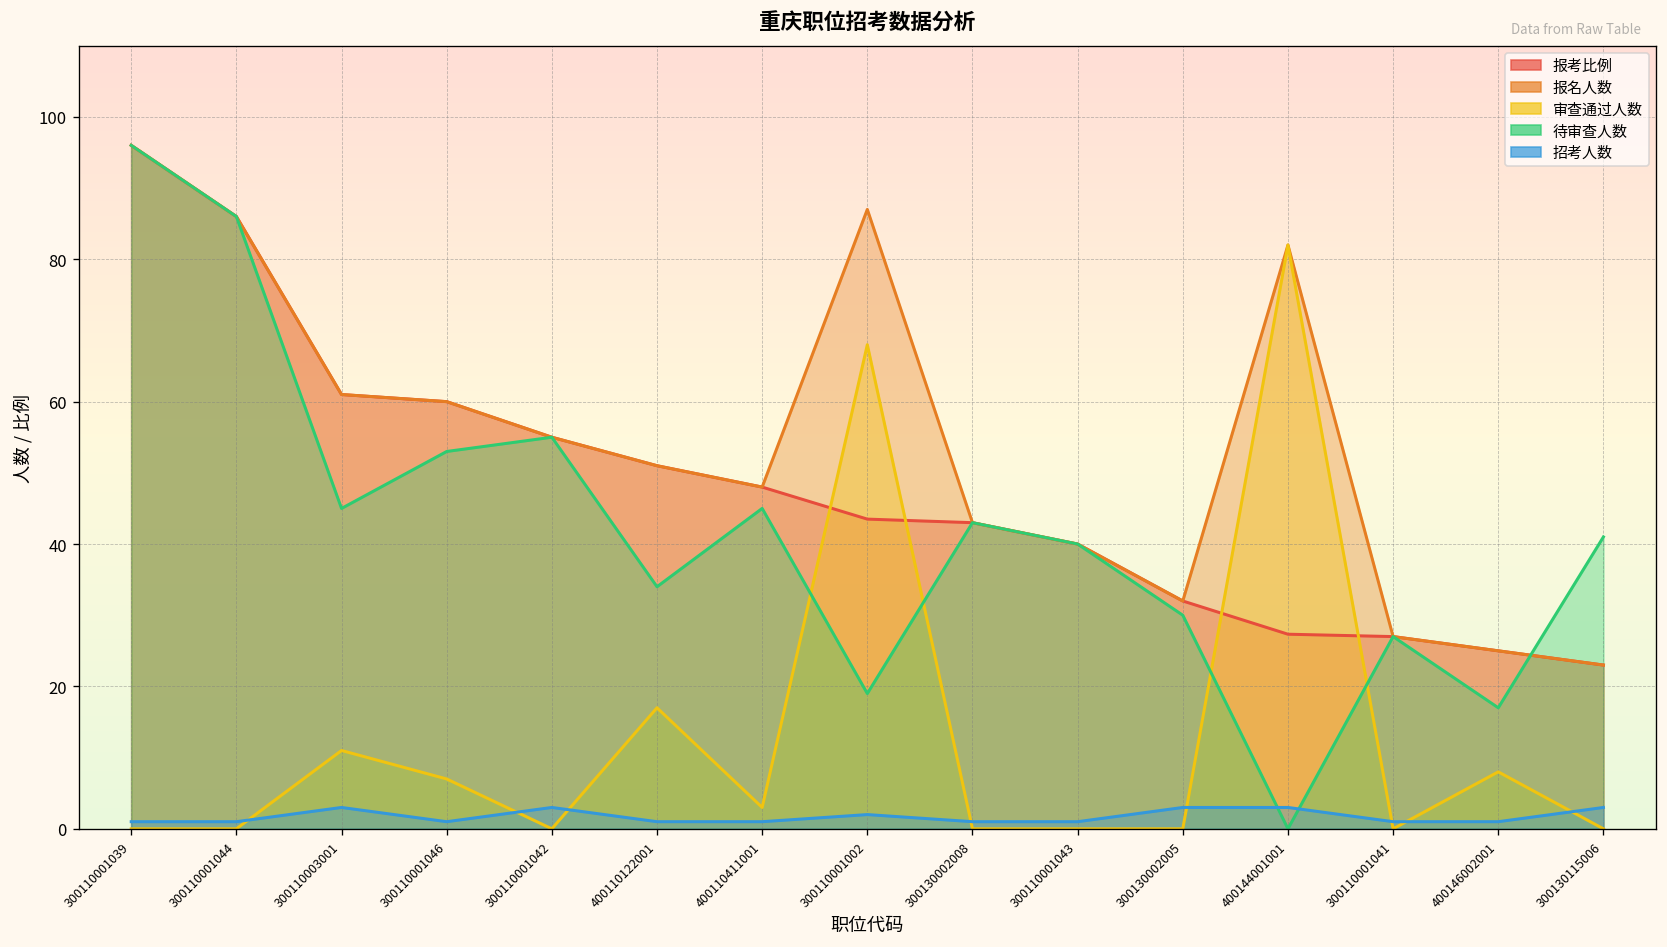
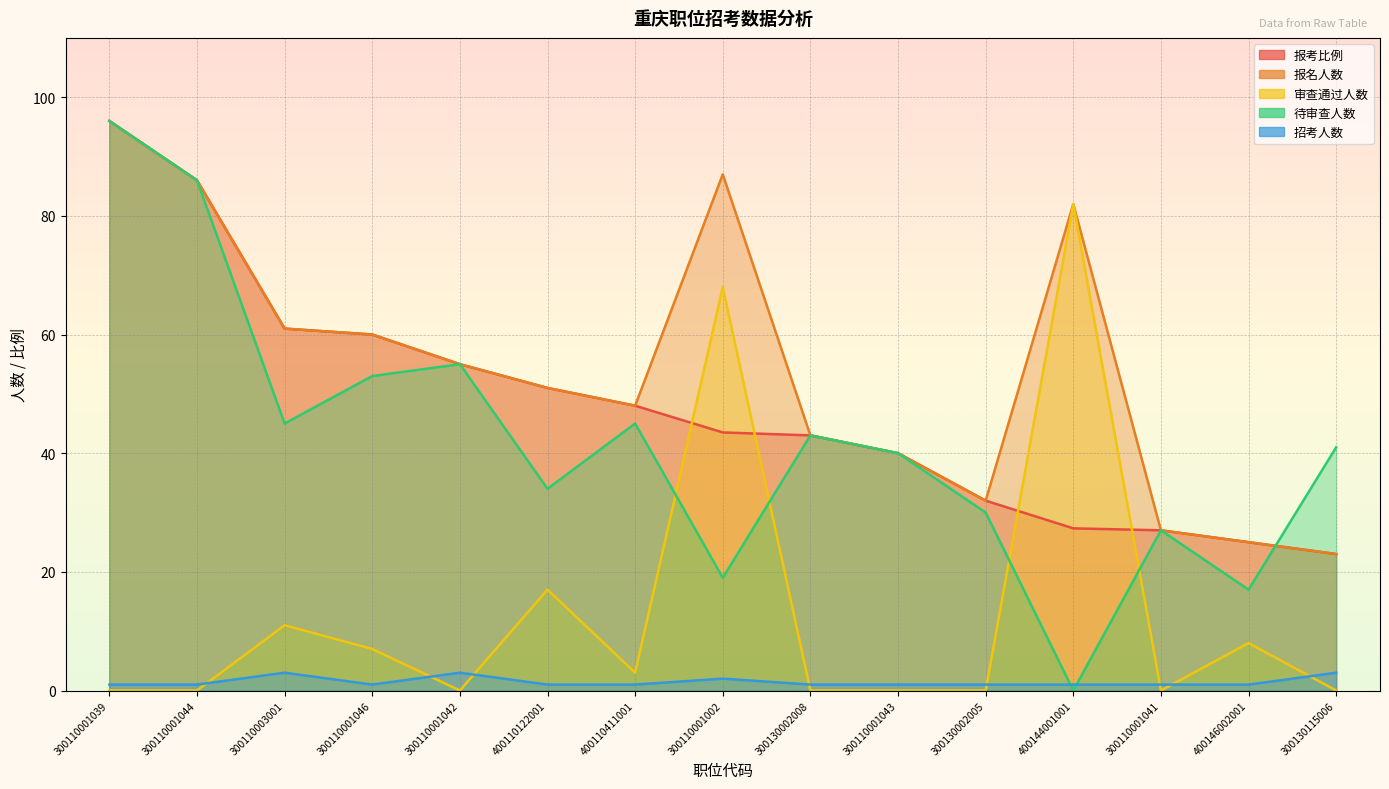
  {
    "待审查人数": {
      "300110003001": 45,
      "300110001046": 53,
      "400110122001": 34,
      "400110411001": 45,
      "300110001002": 19,
      "300130002005": 30,
      "400144001001": 0,
      "400146002001": 17,
      "300130115006": 41
    },
    "招考人数": {
      "300110001039": 1,
      "300110001044": 1,
      "300110003001": 3,
      "300110001046": 1,
      "300110001042": 3,
      "400110122001": 1,
      "400110411001": 1,
      "300110001002": 2,
      "300130002008": 1,
      "300110001043": 1,
-     "300130002005": 3,
-     "400144001001": 3,
+     "300130002005": 1,
+     "400144001001": 1,
      "300110001041": 1,
      "400146002001": 1,
      "300130115006": 3
    }
  }
